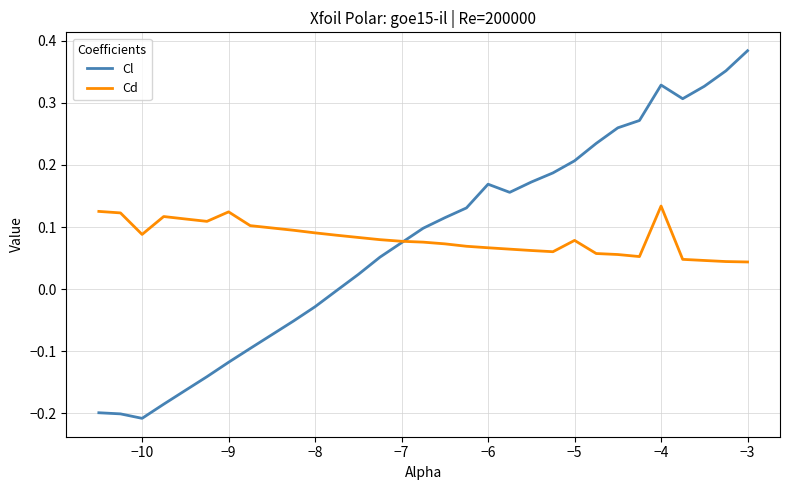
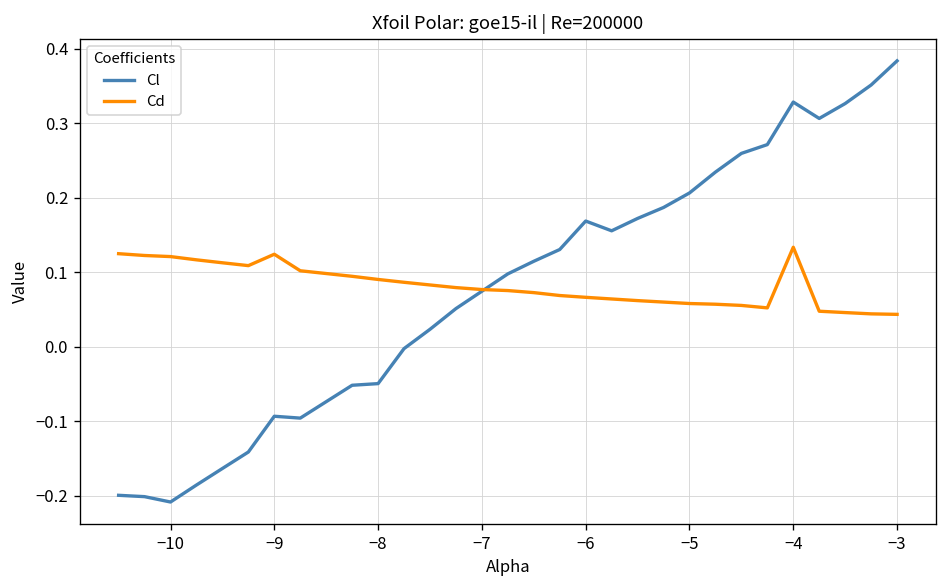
  {
    "Cl": {
      "−10": -0.21,
-     "−9": -0.12,
-     "−8": -0.03,
+     "−9": -0.09,
+     "−8": -0.05,
      "−6": 0.17,
      "−5": 0.21,
      "−4": 0.33,
      "−3": 0.38
    },
    "Cd": {
-     "−10": 0.09,
+     "−10": 0.12,
      "−9": 0.12,
      "−8": 0.09,
      "−6": 0.07,
-     "−5": 0.08,
+     "−5": 0.06,
      "−4": 0.13,
      "−3": 0.04
    }
  }
